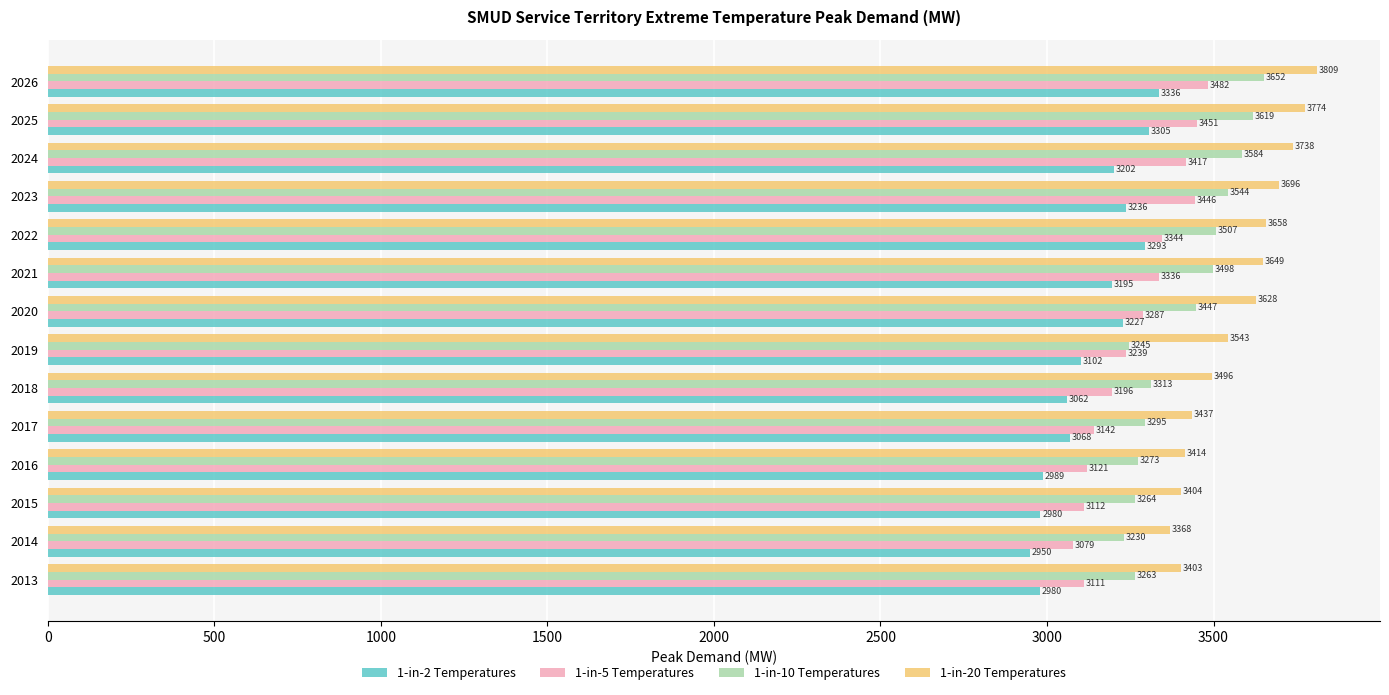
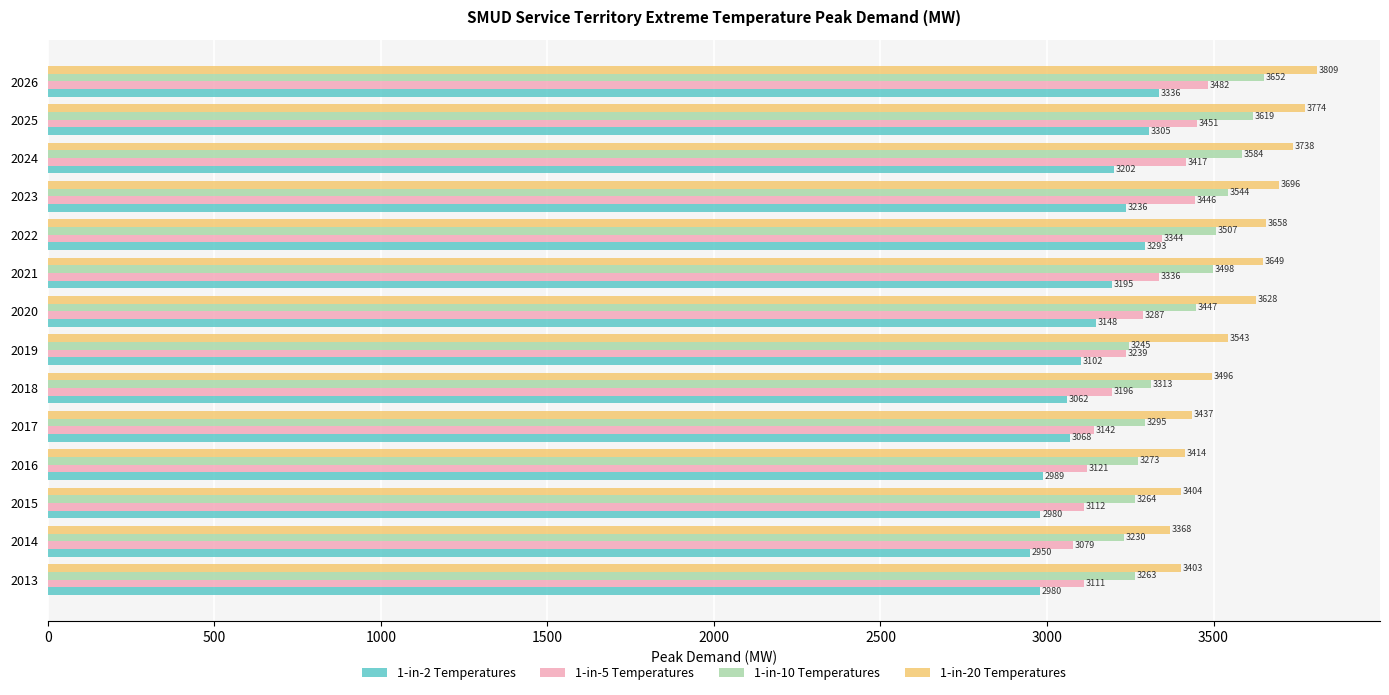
  {
    "1-in-2 Temperatures": {
      "2026": 3336,
      "2025": 3305,
      "2024": 3202,
      "2023": 3236,
      "2022": 3293,
      "2021": 3195,
-     "2020": 3227,
+     "2020": 3148,
      "2019": 3102,
      "2018": 3062,
      "2017": 3068,
      "2016": 2989,
      "2015": 2980,
      "2014": 2950,
      "2013": 2980
    },
    "1-in-5 Temperatures": {
      "2026": 3482,
      "2025": 3451,
      "2024": 3417,
      "2023": 3446,
      "2022": 3344,
      "2021": 3336,
      "2020": 3287,
      "2019": 3239,
      "2018": 3196,
      "2017": 3142,
      "2016": 3121,
      "2015": 3112,
      "2014": 3079,
      "2013": 3111
    },
    "1-in-10 Temperatures": {
      "2026": 3652,
      "2025": 3619,
      "2024": 3584,
      "2023": 3544,
      "2022": 3507,
      "2021": 3498,
      "2020": 3447,
      "2019": 3245,
      "2018": 3313,
      "2017": 3295,
      "2016": 3273,
      "2015": 3264,
      "2014": 3230,
      "2013": 3263
    },
    "1-in-20 Temperatures": {
      "2026": 3809,
      "2025": 3774,
      "2024": 3738,
      "2023": 3696,
      "2022": 3658,
      "2021": 3649,
      "2020": 3628,
      "2019": 3543,
      "2018": 3496,
      "2017": 3437,
      "2016": 3414,
      "2015": 3404,
      "2014": 3368,
      "2013": 3403
    }
  }
